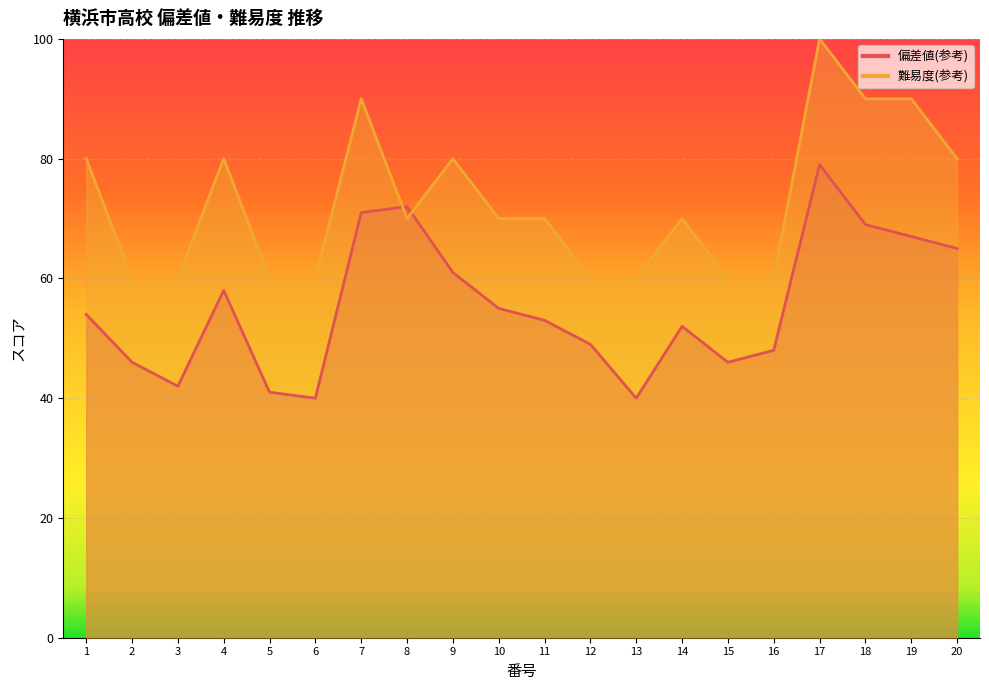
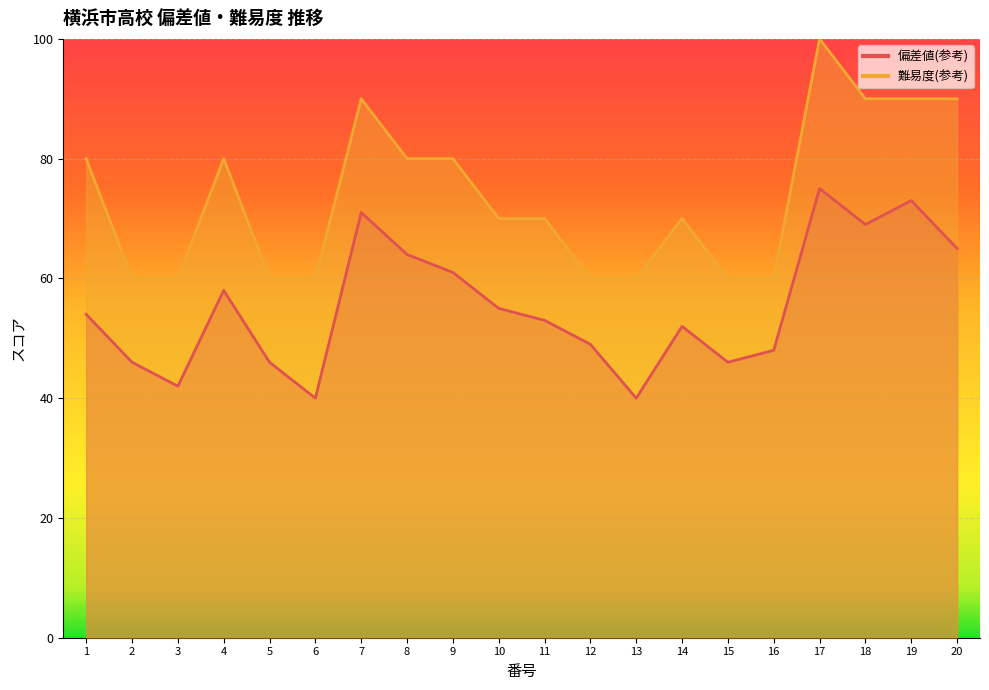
  {
    "偏差値(参考)": {
      "1": 54,
      "2": 46,
      "3": 42,
      "4": 58,
-     "5": 41,
+     "5": 46,
      "6": 40,
      "7": 71,
-     "8": 72,
+     "8": 64,
      "9": 61,
      "10": 55,
      "11": 53,
      "12": 49,
      "13": 40,
      "14": 52,
      "15": 46,
      "16": 48,
-     "17": 79,
+     "17": 75,
      "18": 69,
-     "19": 67,
+     "19": 73,
      "20": 65
    },
    "難易度(参考)": {
      "1": 80,
      "2": 60,
      "3": 60,
      "4": 80,
      "5": 60,
      "6": 60,
      "7": 90,
-     "8": 70,
+     "8": 80,
      "9": 80,
      "10": 70,
      "11": 70,
      "12": 60,
      "13": 60,
      "14": 70,
      "15": 60,
      "16": 60,
      "17": 100,
      "18": 90,
      "19": 90,
-     "20": 80
+     "20": 90
    }
  }
